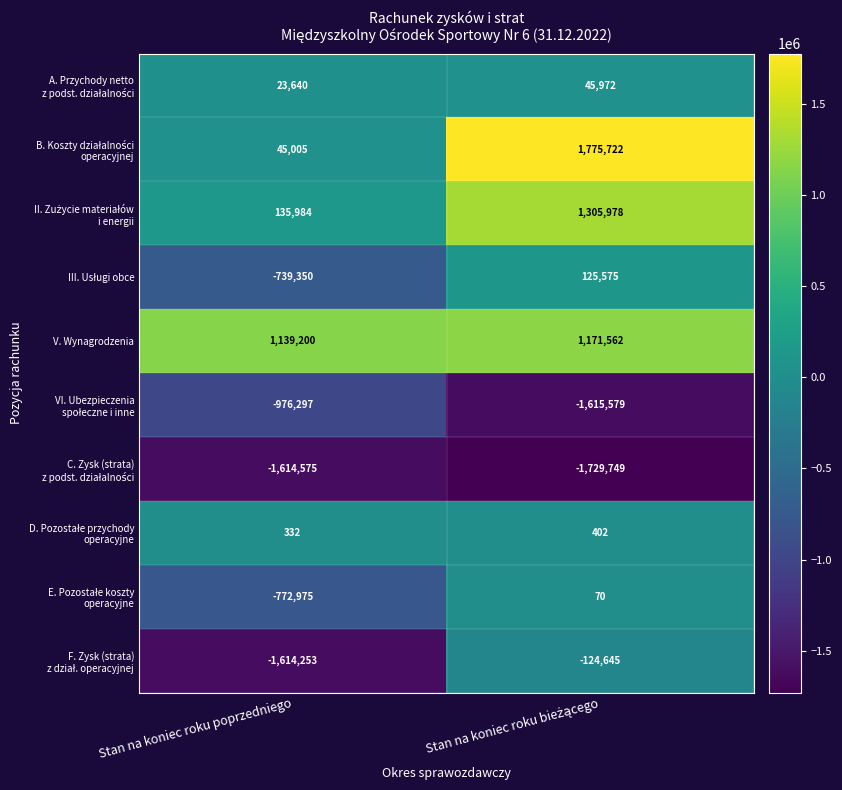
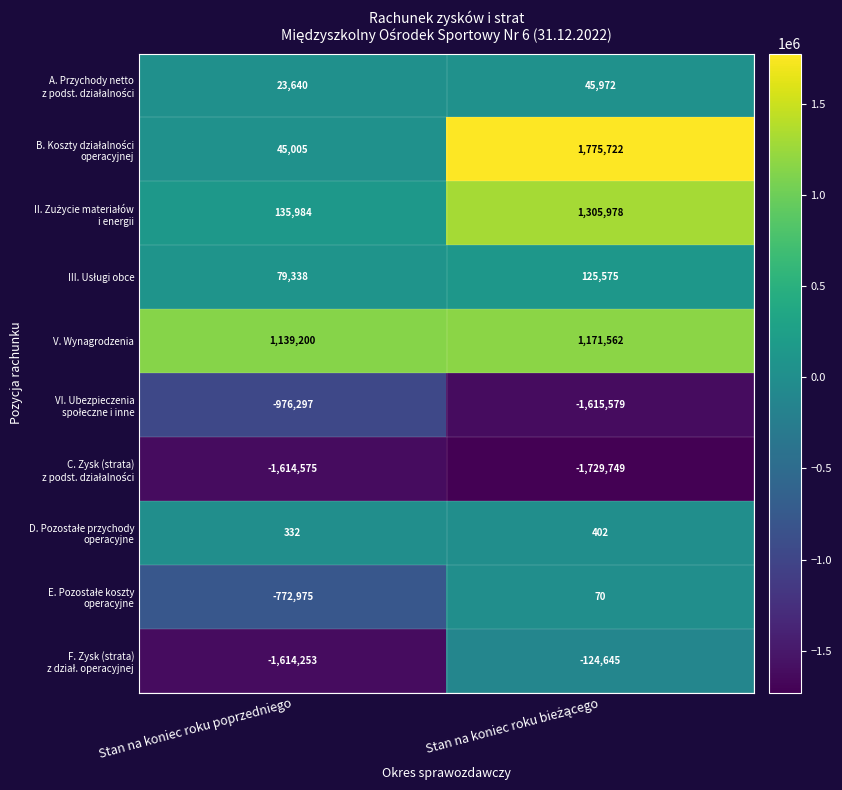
  {
    "A. Przychody netto z podst. działalności": {
      "Stan na koniec roku poprzedniego": "23,640",
      "Stan na koniec roku bieżącego": "45,972"
    },
    "B. Koszty działalności operacyjnej": {
      "Stan na koniec roku poprzedniego": "45,005",
      "Stan na koniec roku bieżącego": "1,775,722"
    },
    "II. Zużycie materiałów i energii": {
      "Stan na koniec roku poprzedniego": "135,984",
      "Stan na koniec roku bieżącego": "1,305,978"
    },
    "III. Usługi obce": {
-     "Stan na koniec roku poprzedniego": "-739,350",
+     "Stan na koniec roku poprzedniego": "79,338",
      "Stan na koniec roku bieżącego": "125,575"
    },
    "V. Wynagrodzenia": {
      "Stan na koniec roku poprzedniego": "1,139,200",
      "Stan na koniec roku bieżącego": "1,171,562"
    },
    "VI. Ubezpieczenia społeczne i inne": {
      "Stan na koniec roku poprzedniego": "-976,297",
      "Stan na koniec roku bieżącego": "-1,615,579"
    },
    "C. Zysk (strata) z podst. działalności": {
      "Stan na koniec roku poprzedniego": "-1,614,575",
      "Stan na koniec roku bieżącego": "-1,729,749"
    },
    "D. Pozostałe przychody operacyjne": {
      "Stan na koniec roku poprzedniego": "332",
      "Stan na koniec roku bieżącego": "402"
    },
    "E. Pozostałe koszty operacyjne": {
      "Stan na koniec roku poprzedniego": "-772,975",
      "Stan na koniec roku bieżącego": "70"
    },
    "F. Zysk (strata) z dział. operacyjnej": {
      "Stan na koniec roku poprzedniego": "-1,614,253",
      "Stan na koniec roku bieżącego": "-124,645"
    }
  }
